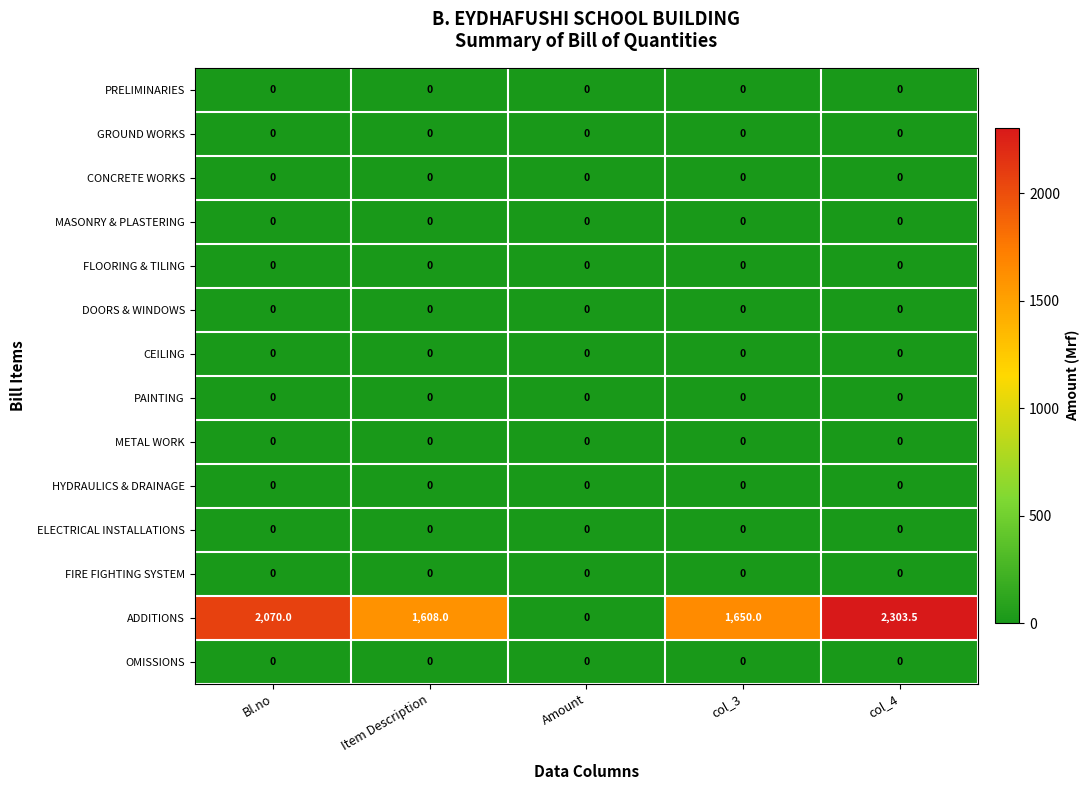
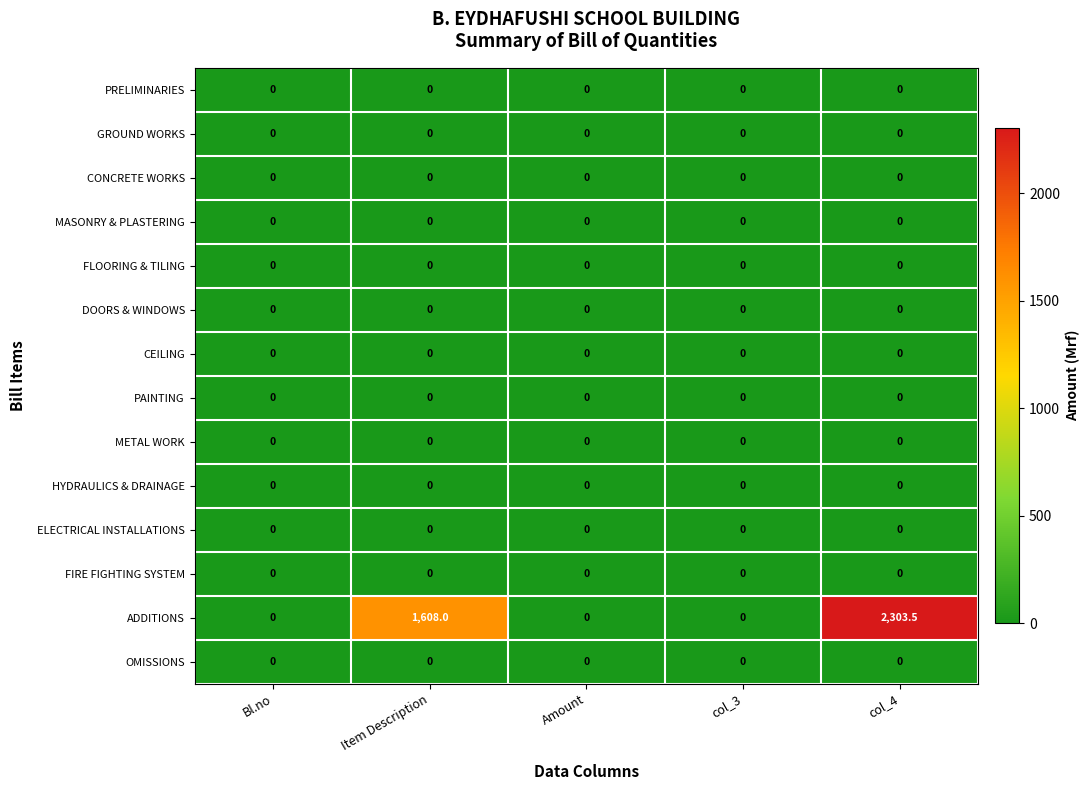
  {
    "PRELIMINARIES": {
      "Bl.no": "0",
      "Item Description": "0",
      "Amount": "0",
      "col_3": "0",
      "col_4": "0"
    },
    "GROUND WORKS": {
      "Bl.no": "0",
      "Item Description": "0",
      "Amount": "0",
      "col_3": "0",
      "col_4": "0"
    },
    "CONCRETE WORKS": {
      "Bl.no": "0",
      "Item Description": "0",
      "Amount": "0",
      "col_3": "0",
      "col_4": "0"
    },
    "MASONRY & PLASTERING": {
      "Bl.no": "0",
      "Item Description": "0",
      "Amount": "0",
      "col_3": "0",
      "col_4": "0"
    },
    "FLOORING & TILING": {
      "Bl.no": "0",
      "Item Description": "0",
      "Amount": "0",
      "col_3": "0",
      "col_4": "0"
    },
    "DOORS & WINDOWS": {
      "Bl.no": "0",
      "Item Description": "0",
      "Amount": "0",
      "col_3": "0",
      "col_4": "0"
    },
    "CEILING": {
      "Bl.no": "0",
      "Item Description": "0",
      "Amount": "0",
      "col_3": "0",
      "col_4": "0"
    },
    "PAINTING": {
      "Bl.no": "0",
      "Item Description": "0",
      "Amount": "0",
      "col_3": "0",
      "col_4": "0"
    },
    "METAL WORK": {
      "Bl.no": "0",
      "Item Description": "0",
      "Amount": "0",
      "col_3": "0",
      "col_4": "0"
    },
    "HYDRAULICS & DRAINAGE": {
      "Bl.no": "0",
      "Item Description": "0",
      "Amount": "0",
      "col_3": "0",
      "col_4": "0"
    },
    "ELECTRICAL INSTALLATIONS": {
      "Bl.no": "0",
      "Item Description": "0",
      "Amount": "0",
      "col_3": "0",
      "col_4": "0"
    },
    "FIRE FIGHTING SYSTEM": {
      "Bl.no": "0",
      "Item Description": "0",
      "Amount": "0",
      "col_3": "0",
      "col_4": "0"
    },
    "ADDITIONS": {
-     "Bl.no": "2,070.0",
+     "Bl.no": "0",
      "Item Description": "1,608.0",
      "Amount": "0",
-     "col_3": "1,650.0",
+     "col_3": "0",
      "col_4": "2,303.5"
    },
    "OMISSIONS": {
      "Bl.no": "0",
      "Item Description": "0",
      "Amount": "0",
      "col_3": "0",
      "col_4": "0"
    }
  }
